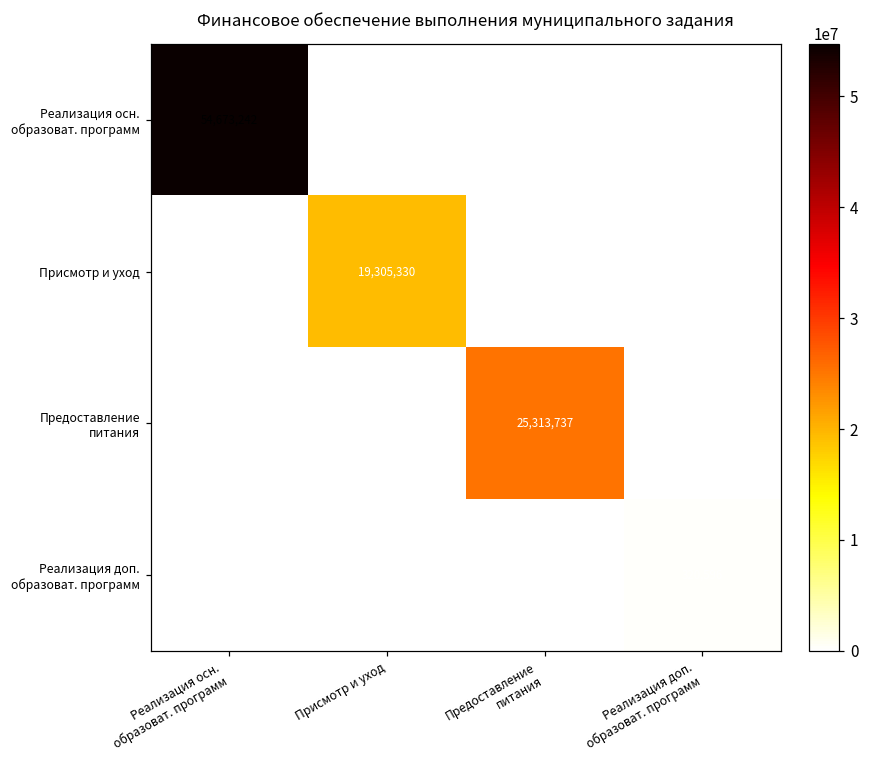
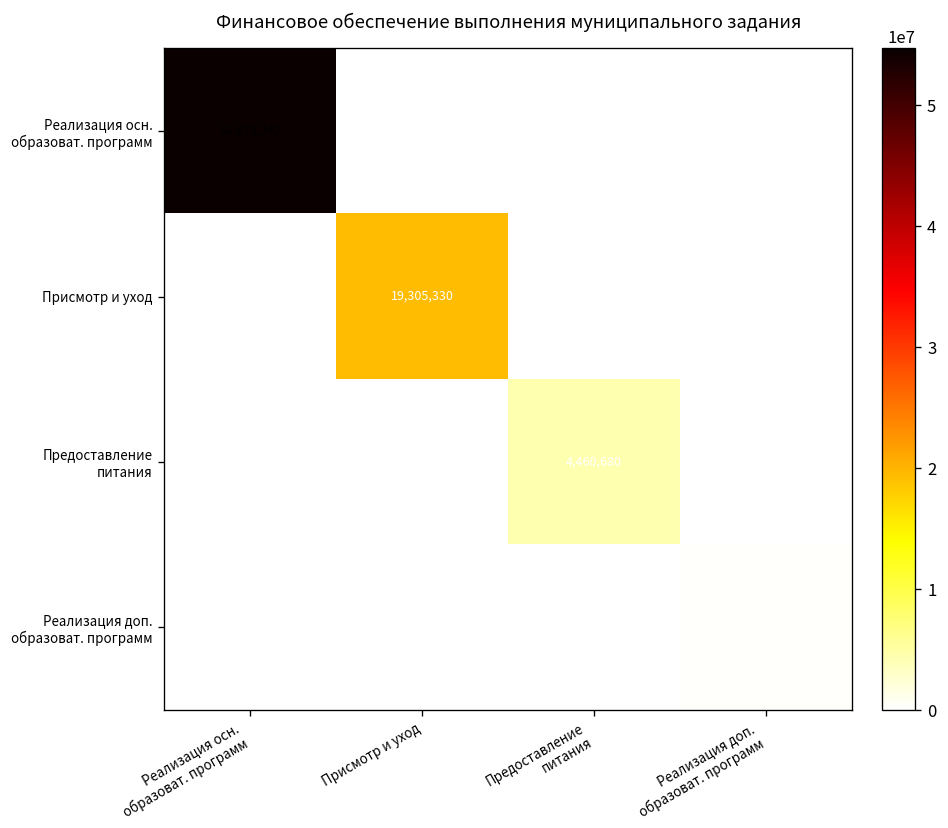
  {
    "Присмотр и уход": {
      "Присмотр и уход": "19,305,330"
    },
    "Предоставление питания": {
-     "Предоставление питания": "25,313,737"
+     "Предоставление питания": "4,460,680"
    }
  }
